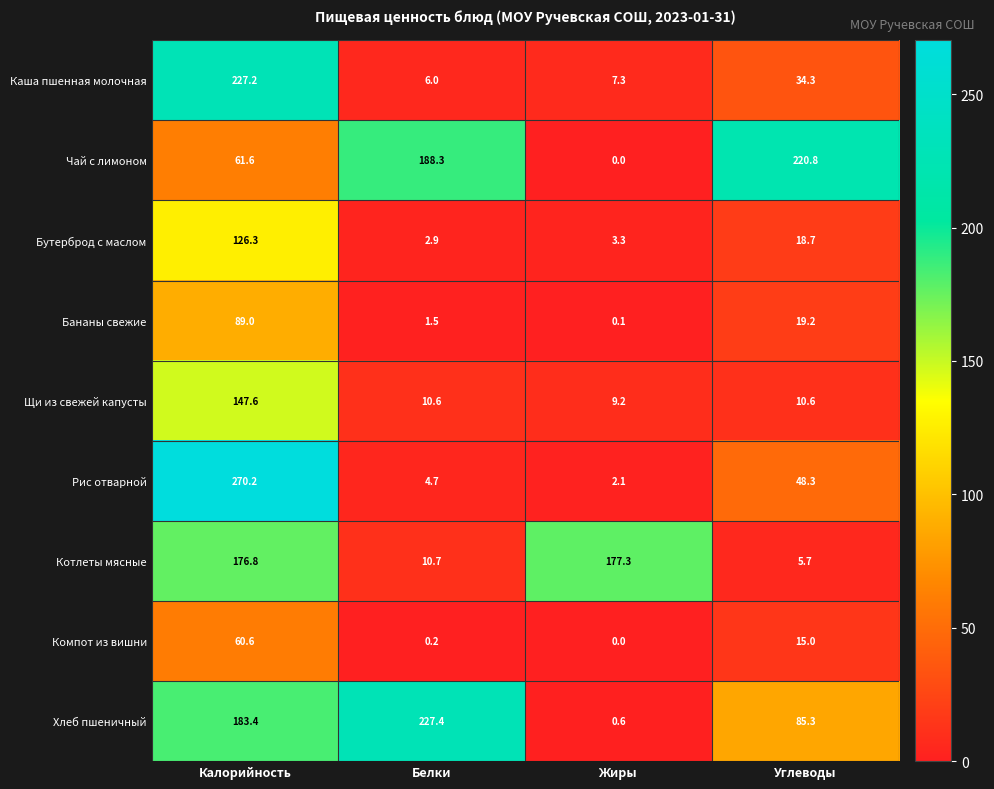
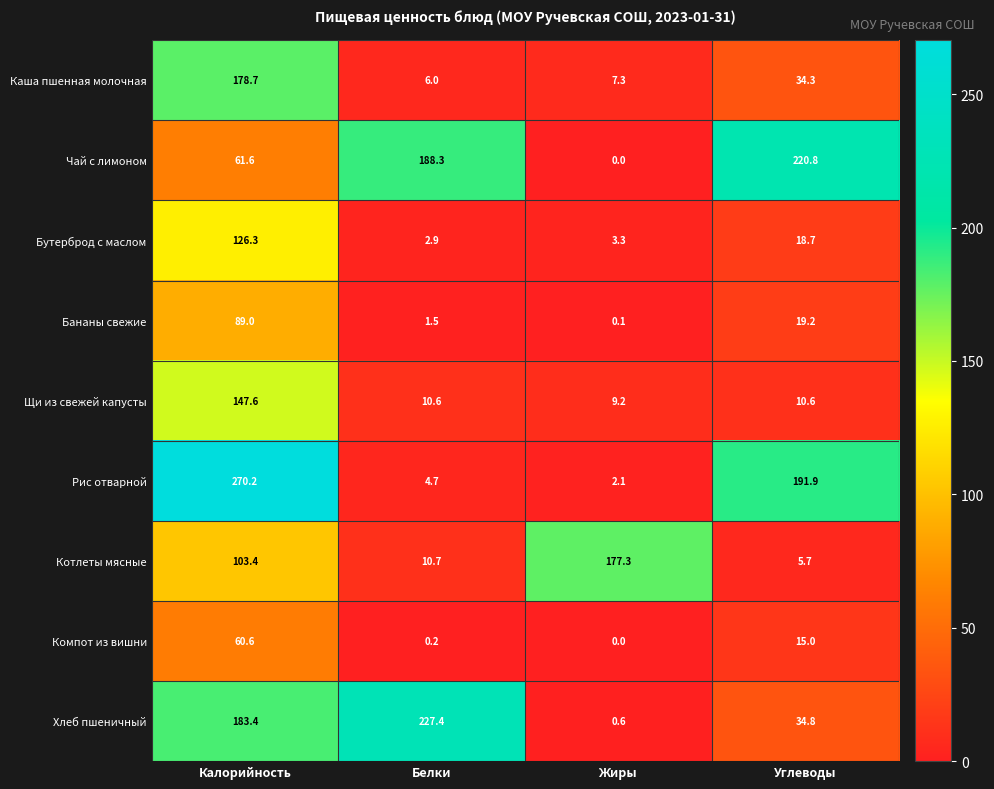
  {
    "Каша пшенная молочная": {
-     "Калорийность": 227.2,
+     "Калорийность": 178.7,
      "Белки": 6.0,
      "Жиры": 7.3,
      "Углеводы": 34.3
    },
    "Чай с лимоном": {
      "Калорийность": 61.6,
      "Белки": 188.3,
      "Жиры": 0.0,
      "Углеводы": 220.8
    },
    "Бутерброд с маслом": {
      "Калорийность": 126.3,
      "Белки": 2.9,
      "Жиры": 3.3,
      "Углеводы": 18.7
    },
    "Бананы свежие": {
      "Калорийность": 89.0,
      "Белки": 1.5,
      "Жиры": 0.1,
      "Углеводы": 19.2
    },
    "Щи из свежей капусты": {
      "Калорийность": 147.6,
      "Белки": 10.6,
      "Жиры": 9.2,
      "Углеводы": 10.6
    },
    "Рис отварной": {
      "Калорийность": 270.2,
      "Белки": 4.7,
      "Жиры": 2.1,
-     "Углеводы": 48.3
+     "Углеводы": 191.9
    },
    "Котлеты мясные": {
-     "Калорийность": 176.8,
+     "Калорийность": 103.4,
      "Белки": 10.7,
      "Жиры": 177.3,
      "Углеводы": 5.7
    },
    "Компот из вишни": {
      "Калорийность": 60.6,
      "Белки": 0.2,
      "Жиры": 0.0,
      "Углеводы": 15.0
    },
    "Хлеб пшеничный": {
      "Калорийность": 183.4,
      "Белки": 227.4,
      "Жиры": 0.6,
-     "Углеводы": 85.3
+     "Углеводы": 34.8
    }
  }
